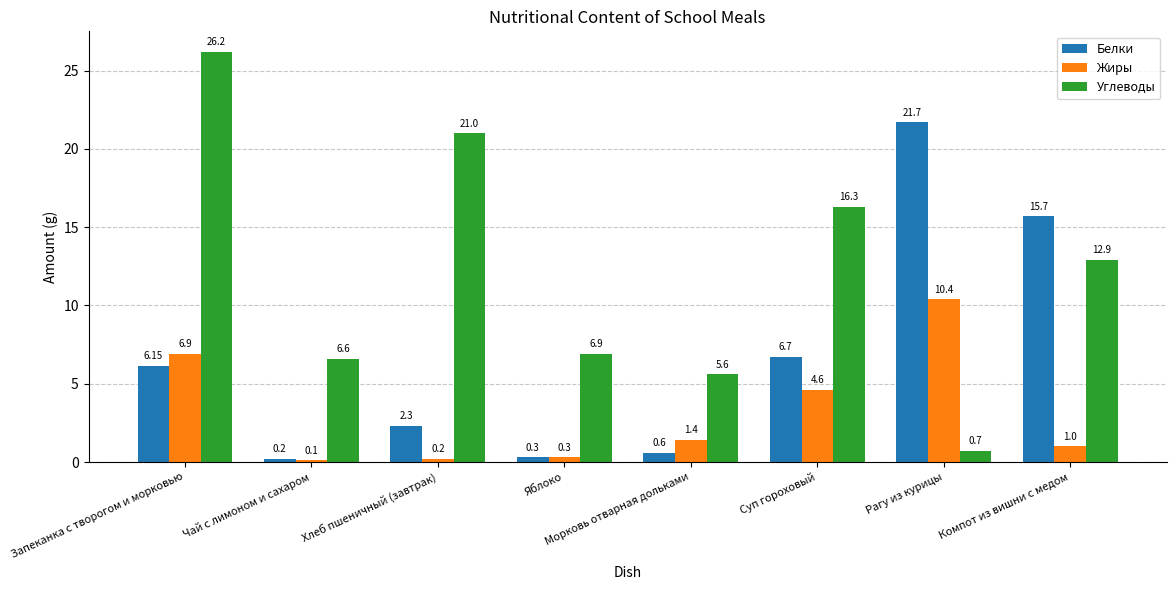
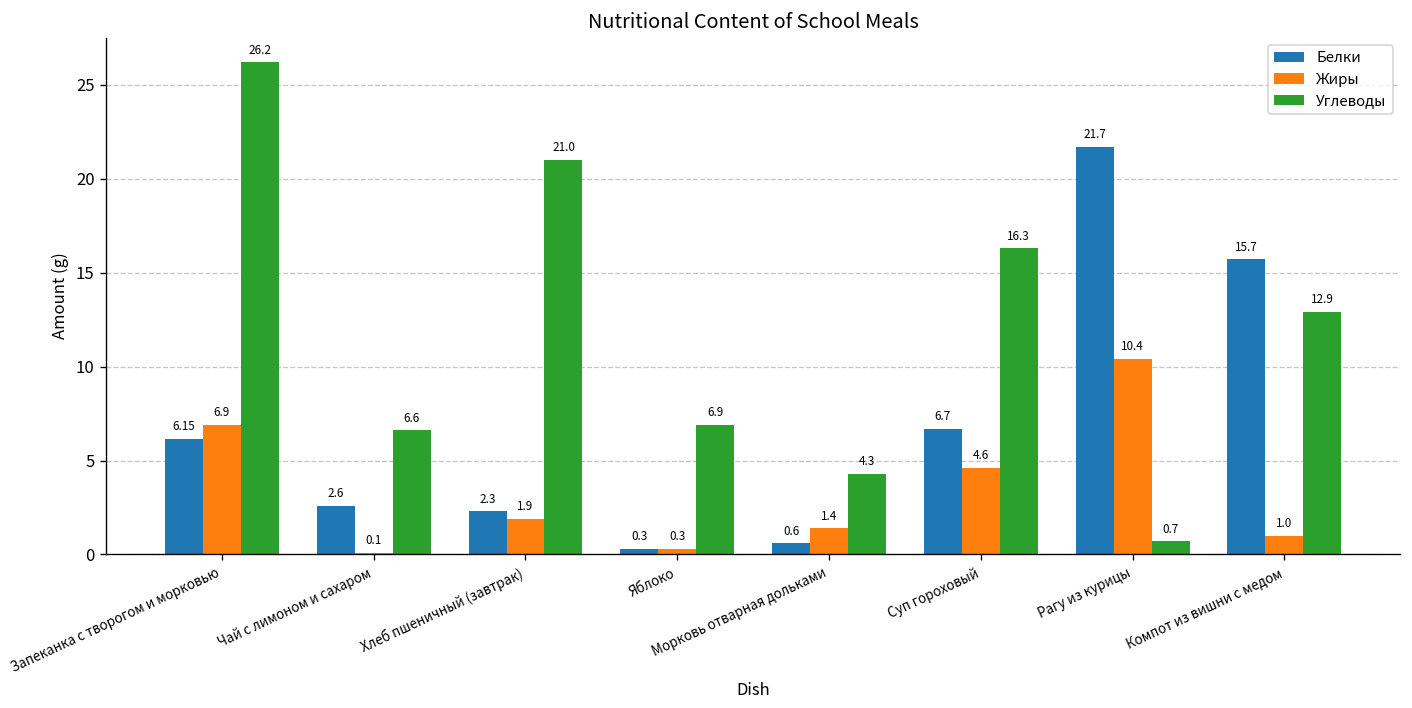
  {
    "Белки": {
      "Запеканка с творогом и морковью": 6.15,
-     "Чай с лимоном и сахаром": 0.2,
+     "Чай с лимоном и сахаром": 2.6,
      "Хлеб пшеничный (завтрак)": 2.3,
      "Яблоко": 0.3,
      "Морковь отварная дольками": 0.6,
      "Суп гороховый": 6.7,
      "Рагу из курицы": 21.7,
      "Компот из вишни с медом": 15.7
    },
    "Жиры": {
      "Запеканка с творогом и морковью": 6.9,
      "Чай с лимоном и сахаром": 0.1,
-     "Хлеб пшеничный (завтрак)": 0.2,
+     "Хлеб пшеничный (завтрак)": 1.9,
      "Яблоко": 0.3,
      "Морковь отварная дольками": 1.4,
      "Суп гороховый": 4.6,
      "Рагу из курицы": 10.4,
      "Компот из вишни с медом": 1.0
    },
    "Углеводы": {
      "Запеканка с творогом и морковью": 26.2,
      "Чай с лимоном и сахаром": 6.6,
      "Хлеб пшеничный (завтрак)": 21.0,
      "Яблоко": 6.9,
-     "Морковь отварная дольками": 5.6,
+     "Морковь отварная дольками": 4.3,
      "Суп гороховый": 16.3,
      "Рагу из курицы": 0.7,
      "Компот из вишни с медом": 12.9
    }
  }
